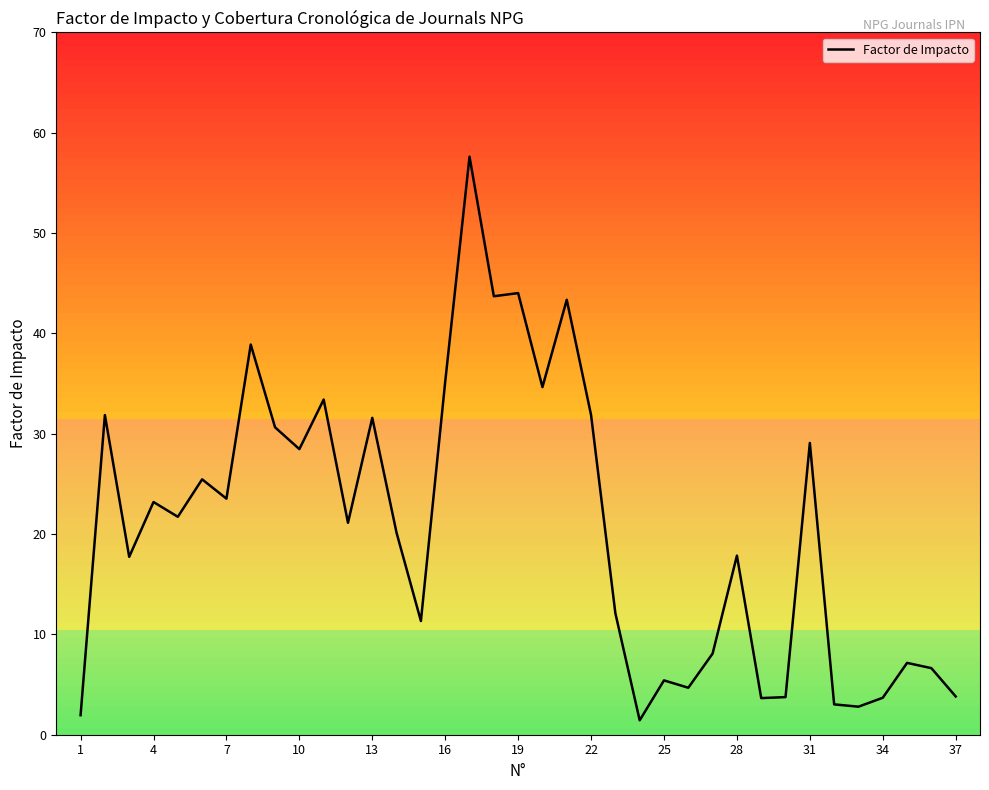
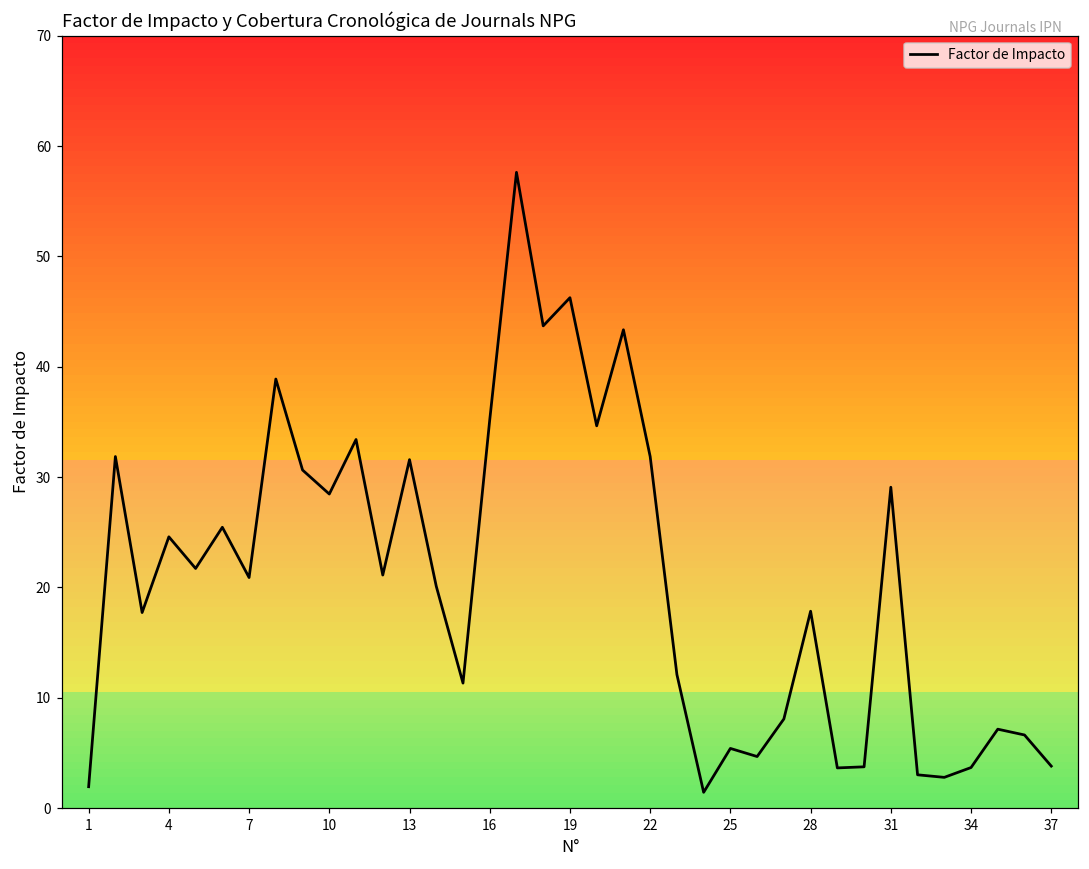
  {
    "1": 1.9,
-   "4": 23.2,
-   "7": 23.5,
+   "4": 24.6,
+   "7": 20.9,
    "10": 28.5,
    "13": 31.6,
    "16": 35.2,
-   "19": 44.0,
+   "19": 46.3,
    "22": 31.9,
    "25": 5.4,
    "28": 17.8,
    "31": 29.1,
    "34": 3.7,
    "37": 3.8
  }
